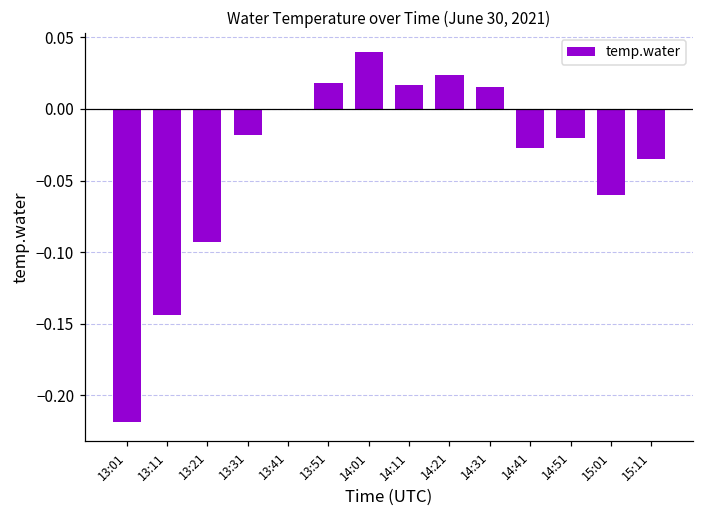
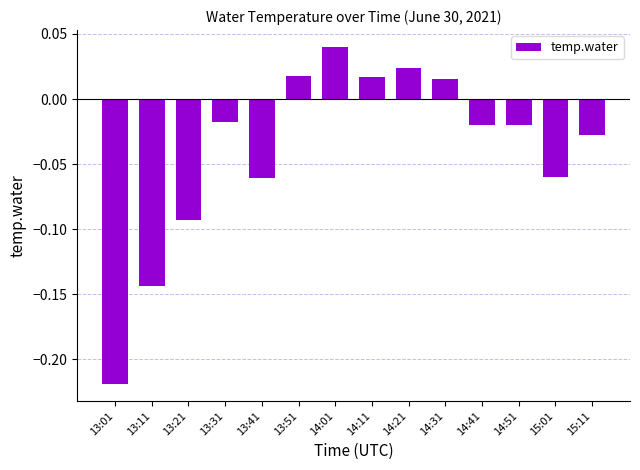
  {
    "13:01": -0.219,
    "13:11": -0.144,
    "13:21": -0.093,
    "13:31": -0.018,
-   "13:41": -0.001,
+   "13:41": -0.061,
    "13:51": 0.018,
    "14:01": 0.040,
    "14:11": 0.017,
    "14:21": 0.024,
    "14:31": 0.015,
-   "14:41": -0.027,
+   "14:41": -0.020,
    "14:51": -0.020,
    "15:01": -0.060,
-   "15:11": -0.035
+   "15:11": -0.028
  }
